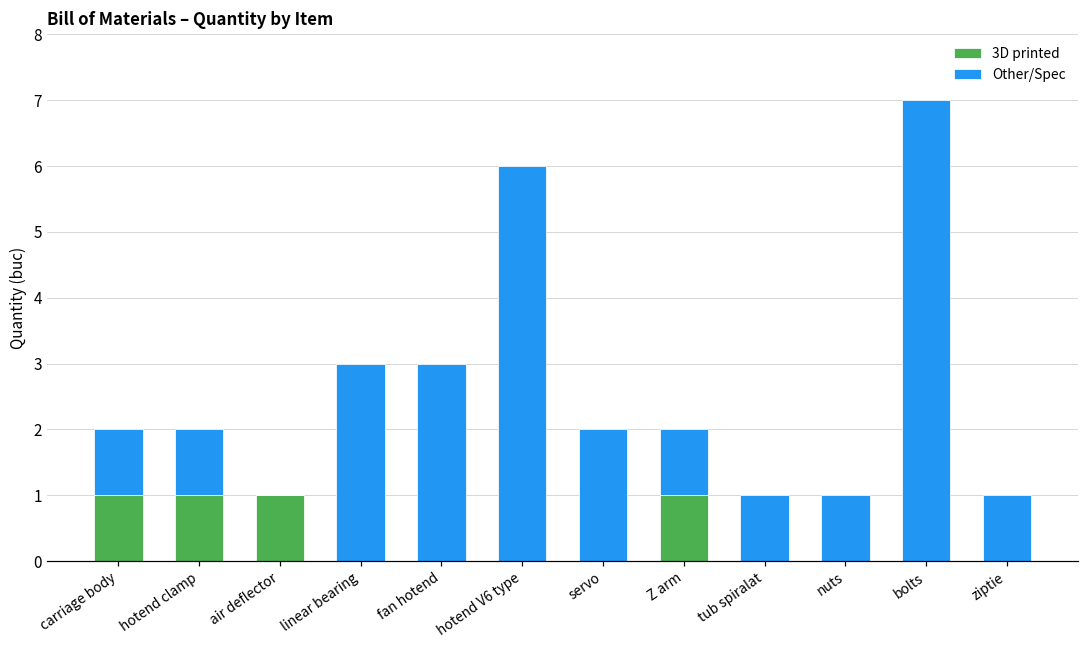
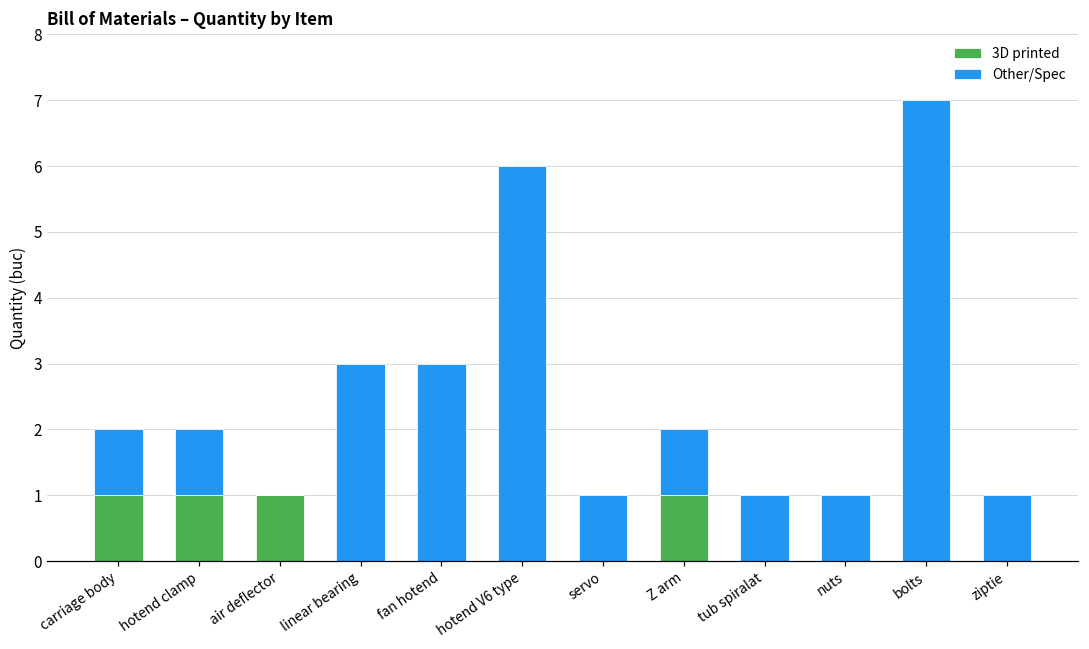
  {
    "3D printed": {
      "carriage body": 1,
      "hotend clamp": 1,
      "air deflector": 1,
      "linear bearing": 0,
      "fan hotend": 0,
      "hotend V6 type": 0,
      "servo": 0,
      "Z arm": 1,
      "tub spiralat": 0,
      "nuts": 0,
      "bolts": 0,
      "ziptie": 0
    },
    "Other/Spec": {
-     "servo": 2
+     "servo": 1
    }
  }
